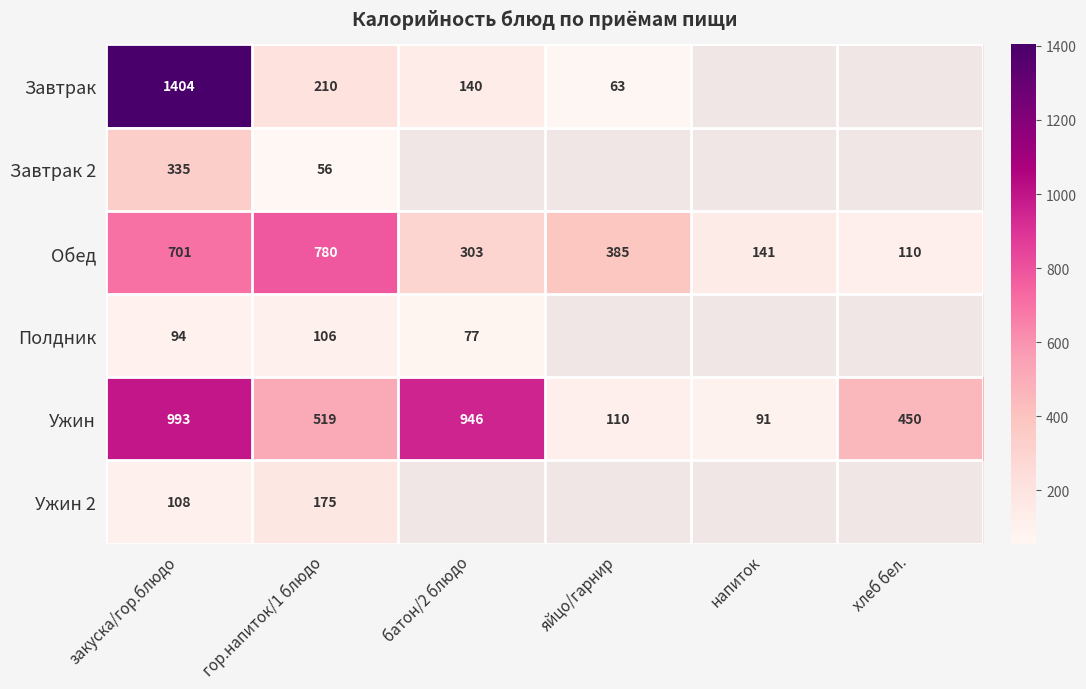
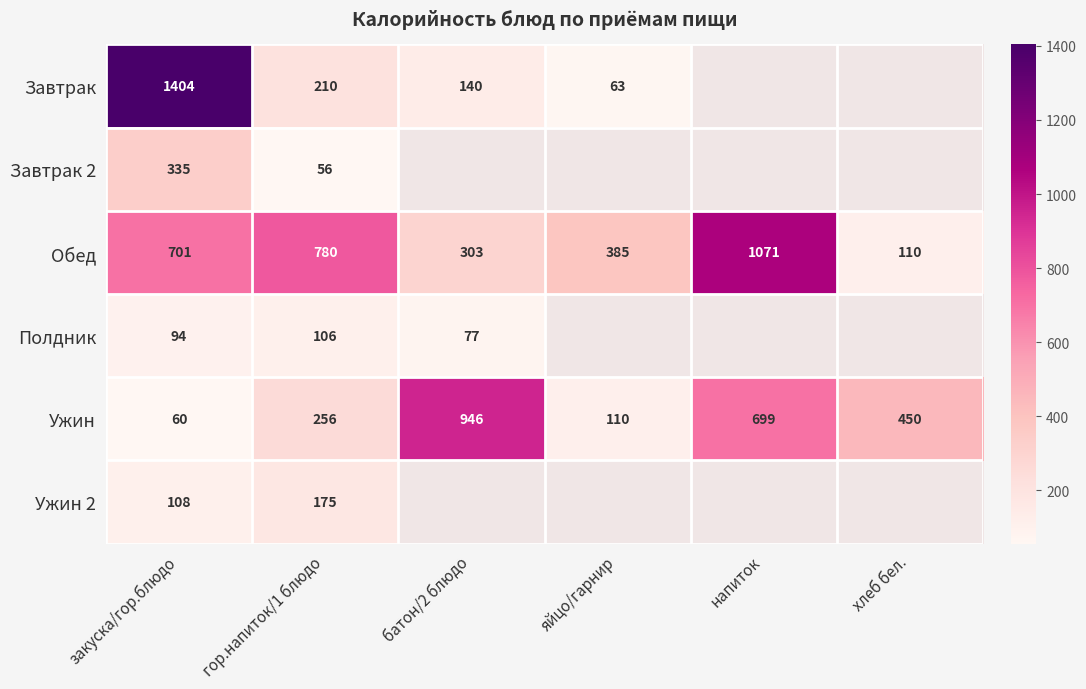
  {
    "Завтрак": {
      "закуска/гор.блюдо": 1404,
      "гор.напиток/1 блюдо": 210,
      "батон/2 блюдо": 140,
      "яйцо/гарнир": 63
    },
    "Завтрак 2": {
      "закуска/гор.блюдо": 335,
      "гор.напиток/1 блюдо": 56
    },
    "Обед": {
      "закуска/гор.блюдо": 701,
      "гор.напиток/1 блюдо": 780,
      "батон/2 блюдо": 303,
      "яйцо/гарнир": 385,
-     "напиток": 141,
+     "напиток": 1071,
      "хлеб бел.": 110
    },
    "Полдник": {
      "закуска/гор.блюдо": 94,
      "гор.напиток/1 блюдо": 106,
      "батон/2 блюдо": 77
    },
    "Ужин": {
-     "закуска/гор.блюдо": 993,
-     "гор.напиток/1 блюдо": 519,
+     "закуска/гор.блюдо": 60,
+     "гор.напиток/1 блюдо": 256,
      "батон/2 блюдо": 946,
      "яйцо/гарнир": 110,
-     "напиток": 91,
+     "напиток": 699,
      "хлеб бел.": 450
    },
    "Ужин 2": {
      "закуска/гор.блюдо": 108,
      "гор.напиток/1 блюдо": 175
    }
  }
